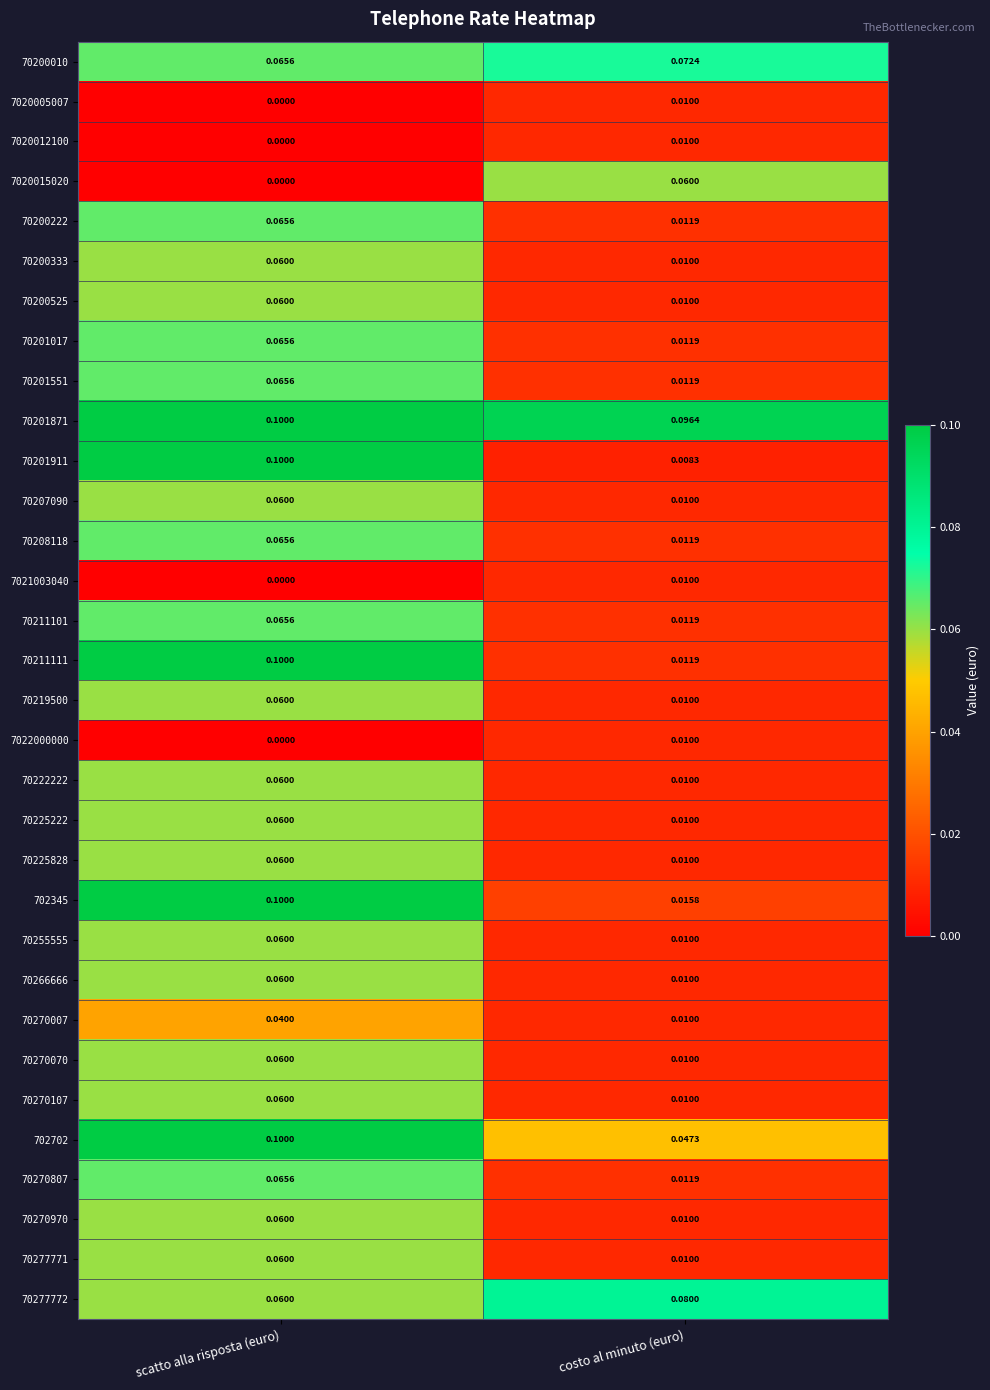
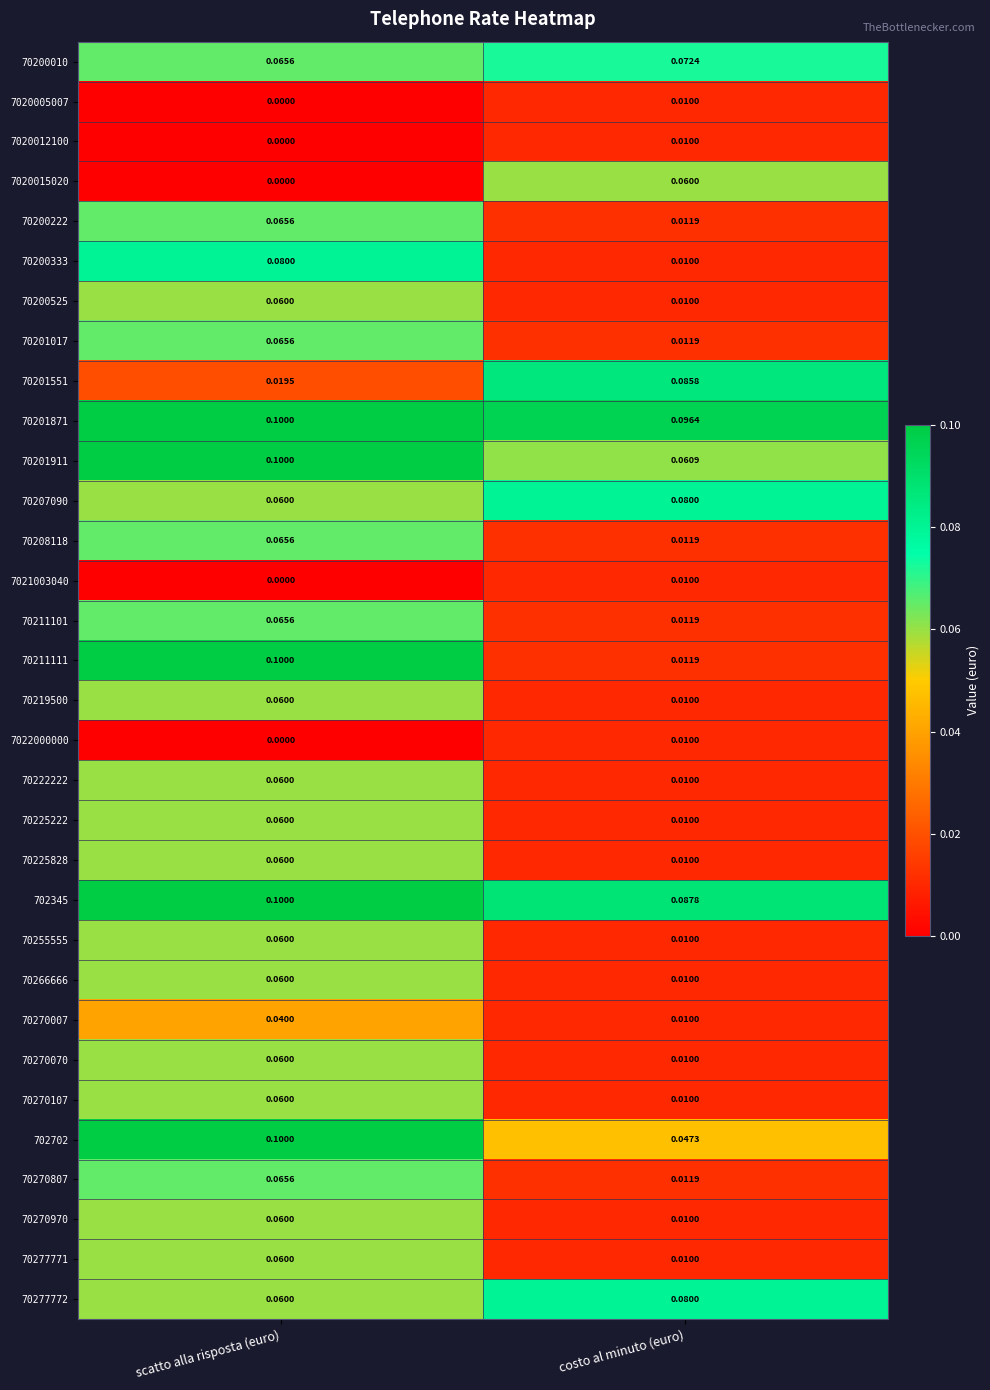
  {
    "70200010": {
      "scatto alla risposta (euro)": 0.0656,
      "costo al minuto (euro)": 0.0724
    },
    "7020005007": {
      "scatto alla risposta (euro)": 0.0000,
      "costo al minuto (euro)": 0.0100
    },
    "7020012100": {
      "scatto alla risposta (euro)": 0.0000,
      "costo al minuto (euro)": 0.0100
    },
    "7020015020": {
      "scatto alla risposta (euro)": 0.0000,
      "costo al minuto (euro)": 0.0600
    },
    "70200222": {
      "scatto alla risposta (euro)": 0.0656,
      "costo al minuto (euro)": 0.0119
    },
    "70200333": {
-     "scatto alla risposta (euro)": 0.0600,
+     "scatto alla risposta (euro)": 0.0800,
      "costo al minuto (euro)": 0.0100
    },
    "70200525": {
      "scatto alla risposta (euro)": 0.0600,
      "costo al minuto (euro)": 0.0100
    },
    "70201017": {
      "scatto alla risposta (euro)": 0.0656,
      "costo al minuto (euro)": 0.0119
    },
    "70201551": {
-     "scatto alla risposta (euro)": 0.0656,
-     "costo al minuto (euro)": 0.0119
+     "scatto alla risposta (euro)": 0.0195,
+     "costo al minuto (euro)": 0.0858
    },
    "70201871": {
      "scatto alla risposta (euro)": 0.1000,
      "costo al minuto (euro)": 0.0964
    },
    "70201911": {
      "scatto alla risposta (euro)": 0.1000,
-     "costo al minuto (euro)": 0.0083
+     "costo al minuto (euro)": 0.0609
    },
    "70207090": {
      "scatto alla risposta (euro)": 0.0600,
-     "costo al minuto (euro)": 0.0100
+     "costo al minuto (euro)": 0.0800
    },
    "70208118": {
      "scatto alla risposta (euro)": 0.0656,
      "costo al minuto (euro)": 0.0119
    },
    "7021003040": {
      "scatto alla risposta (euro)": 0.0000,
      "costo al minuto (euro)": 0.0100
    },
    "70211101": {
      "scatto alla risposta (euro)": 0.0656,
      "costo al minuto (euro)": 0.0119
    },
    "70211111": {
      "scatto alla risposta (euro)": 0.1000,
      "costo al minuto (euro)": 0.0119
    },
    "70219500": {
      "scatto alla risposta (euro)": 0.0600,
      "costo al minuto (euro)": 0.0100
    },
    "7022000000": {
      "scatto alla risposta (euro)": 0.0000,
      "costo al minuto (euro)": 0.0100
    },
    "70222222": {
      "scatto alla risposta (euro)": 0.0600,
      "costo al minuto (euro)": 0.0100
    },
    "70225222": {
      "scatto alla risposta (euro)": 0.0600,
      "costo al minuto (euro)": 0.0100
    },
    "70225828": {
      "scatto alla risposta (euro)": 0.0600,
      "costo al minuto (euro)": 0.0100
    },
    "702345": {
      "scatto alla risposta (euro)": 0.1000,
-     "costo al minuto (euro)": 0.0158
+     "costo al minuto (euro)": 0.0878
    },
    "70255555": {
      "scatto alla risposta (euro)": 0.0600,
      "costo al minuto (euro)": 0.0100
    },
    "70266666": {
      "scatto alla risposta (euro)": 0.0600,
      "costo al minuto (euro)": 0.0100
    },
    "70270007": {
      "scatto alla risposta (euro)": 0.0400,
      "costo al minuto (euro)": 0.0100
    },
    "70270070": {
      "scatto alla risposta (euro)": 0.0600,
      "costo al minuto (euro)": 0.0100
    },
    "70270107": {
      "scatto alla risposta (euro)": 0.0600,
      "costo al minuto (euro)": 0.0100
    },
    "702702": {
      "scatto alla risposta (euro)": 0.1000,
      "costo al minuto (euro)": 0.0473
    },
    "70270807": {
      "scatto alla risposta (euro)": 0.0656,
      "costo al minuto (euro)": 0.0119
    },
    "70270970": {
      "scatto alla risposta (euro)": 0.0600,
      "costo al minuto (euro)": 0.0100
    },
    "70277771": {
      "scatto alla risposta (euro)": 0.0600,
      "costo al minuto (euro)": 0.0100
    },
    "70277772": {
      "scatto alla risposta (euro)": 0.0600,
      "costo al minuto (euro)": 0.0800
    }
  }
